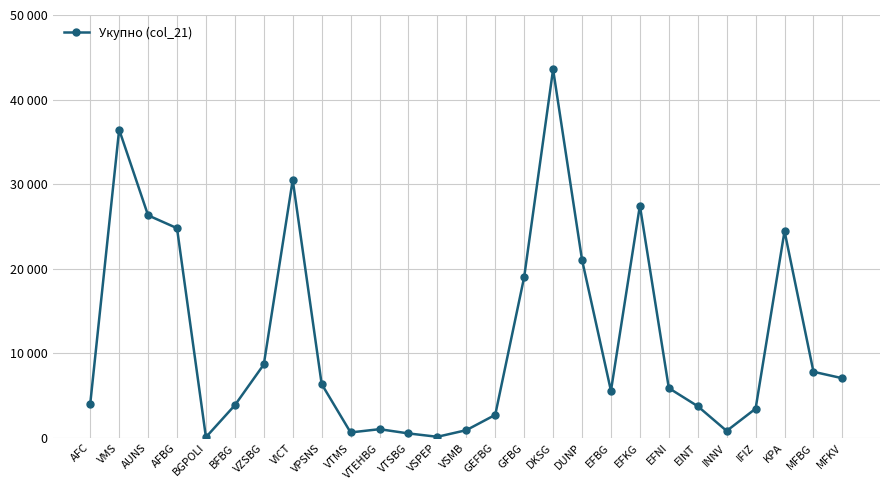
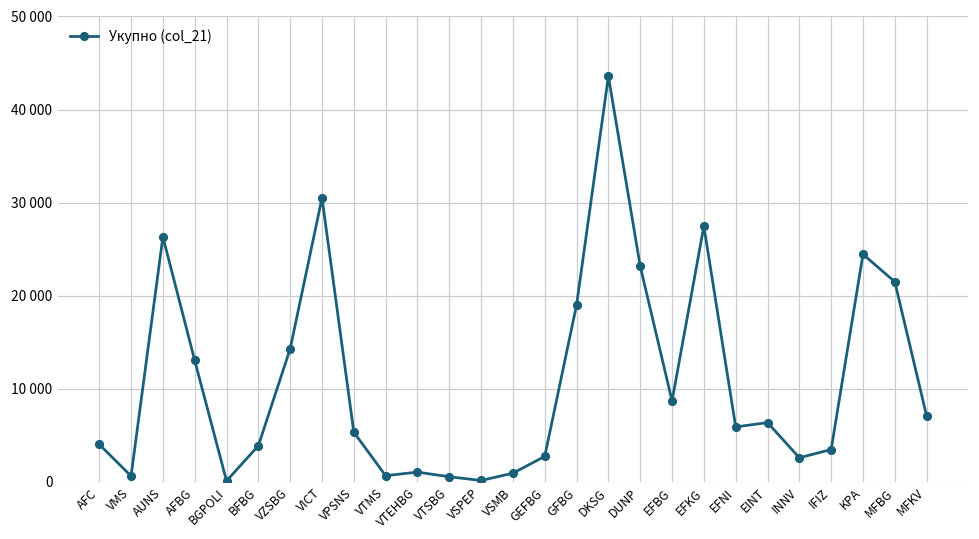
  {
    "AFC": 4000,
-   "VMS": 36000,
+   "VMS": 1000,
    "AUNS": 26000,
-   "AFBG": 25000,
+   "AFBG": 13000,
    "BGPOLI": 0,
    "BFBG": 4000,
-   "VZSBG": 9000,
+   "VZSBG": 14000,
    "VICT": 31000,
-   "VPSNS": 6000,
+   "VPSNS": 5000,
    "VTMS": 1000,
    "VTEHBG": 1000,
    "VTSBG": 1000,
    "VSPEP": 0,
    "VSMB": 1000,
    "GEFBG": 3000,
    "GFBG": 19000,
    "DKSG": 44000,
-   "DUNP": 21000,
-   "EFBG": 6000,
+   "DUNP": 23000,
+   "EFBG": 9000,
    "EFKG": 27000,
    "EFNI": 6000,
-   "EINT": 4000,
-   "INNV": 1000,
+   "EINT": 6000,
+   "INNV": 3000,
    "IFIZ": 3000,
    "KPA": 24000,
-   "MFBG": 8000,
+   "MFBG": 21000,
    "MFKV": 7000
  }
